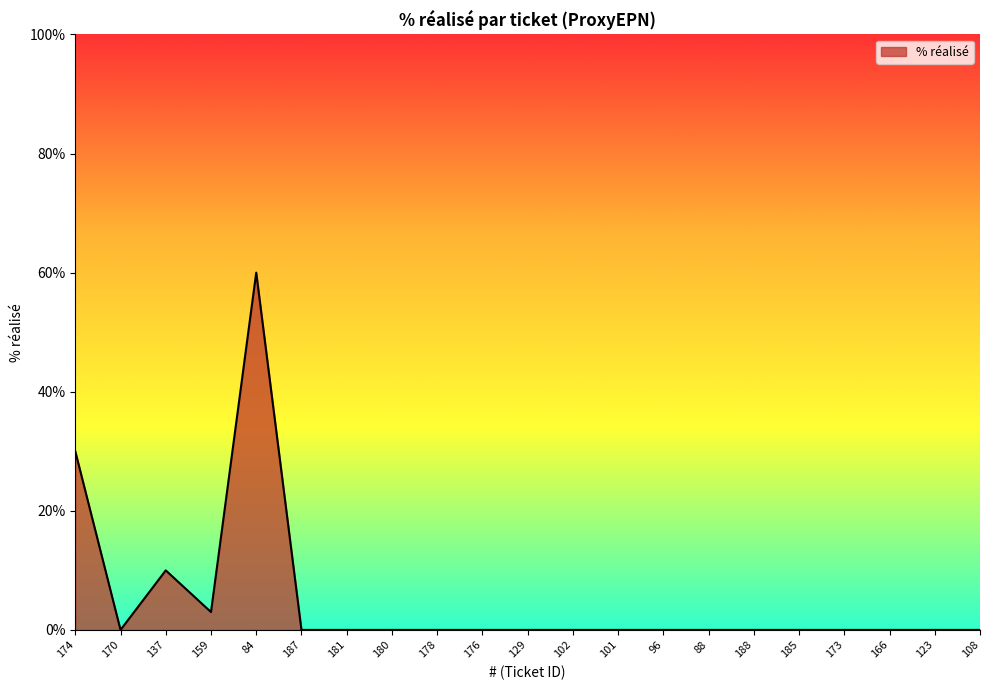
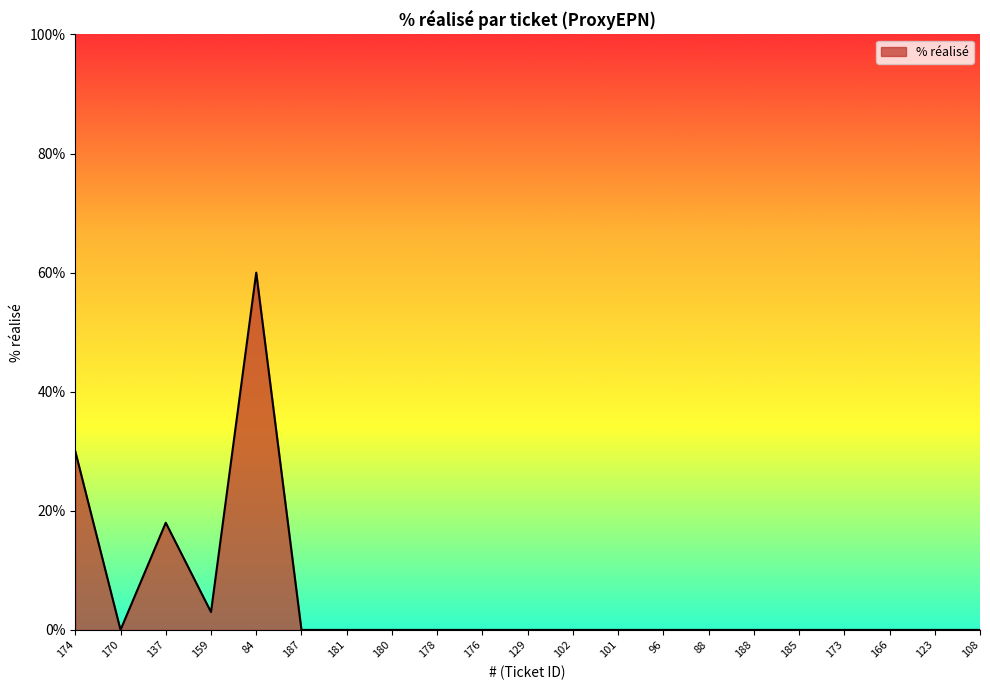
  {
    "174": "30%",
    "170": "0%",
-   "137": "10%",
+   "137": "18%",
    "159": "3%",
    "84": "60%",
    "187": "0%",
    "181": "0%",
    "180": "0%",
    "178": "0%",
    "176": "0%",
    "129": "0%",
    "102": "0%",
    "101": "0%",
    "96": "0%",
    "88": "0%",
    "188": "0%",
    "185": "0%",
    "173": "0%",
    "166": "0%",
    "123": "0%",
    "108": "0%"
  }
